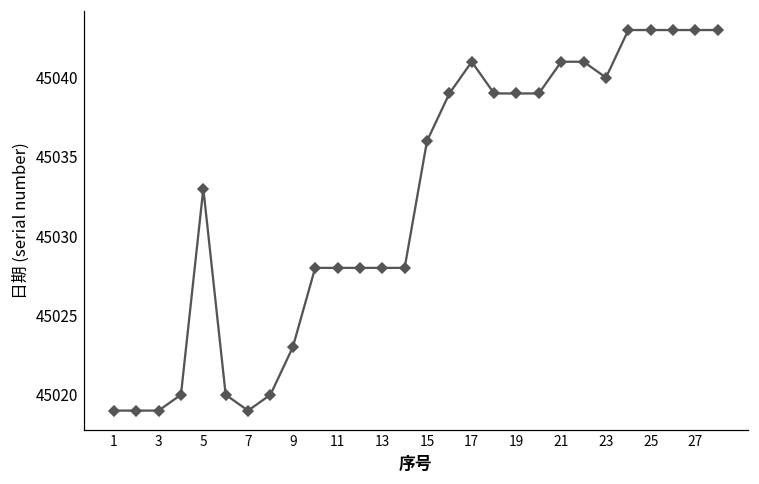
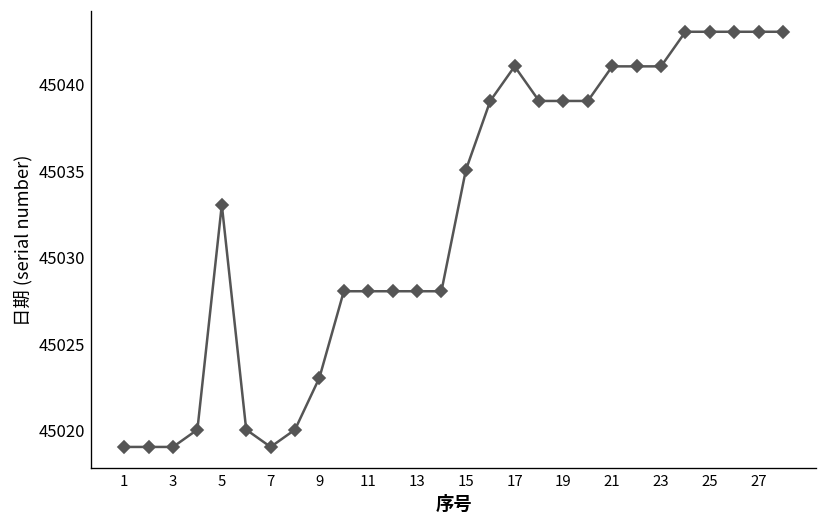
  {
    "1": 45019,
    "3": 45019,
    "5": 45033,
    "7": 45019,
    "9": 45023,
    "11": 45028,
    "13": 45028,
-   "15": 45036,
+   "15": 45035,
    "17": 45041,
    "19": 45039,
    "21": 45041,
-   "23": 45040,
+   "23": 45041,
    "25": 45043,
    "27": 45043
  }
